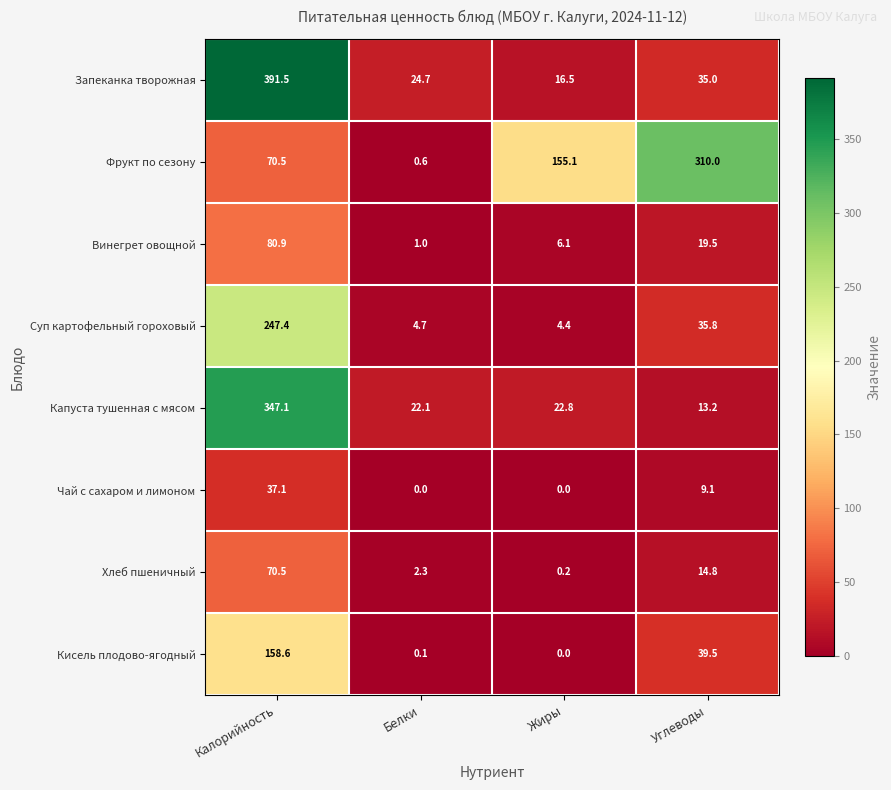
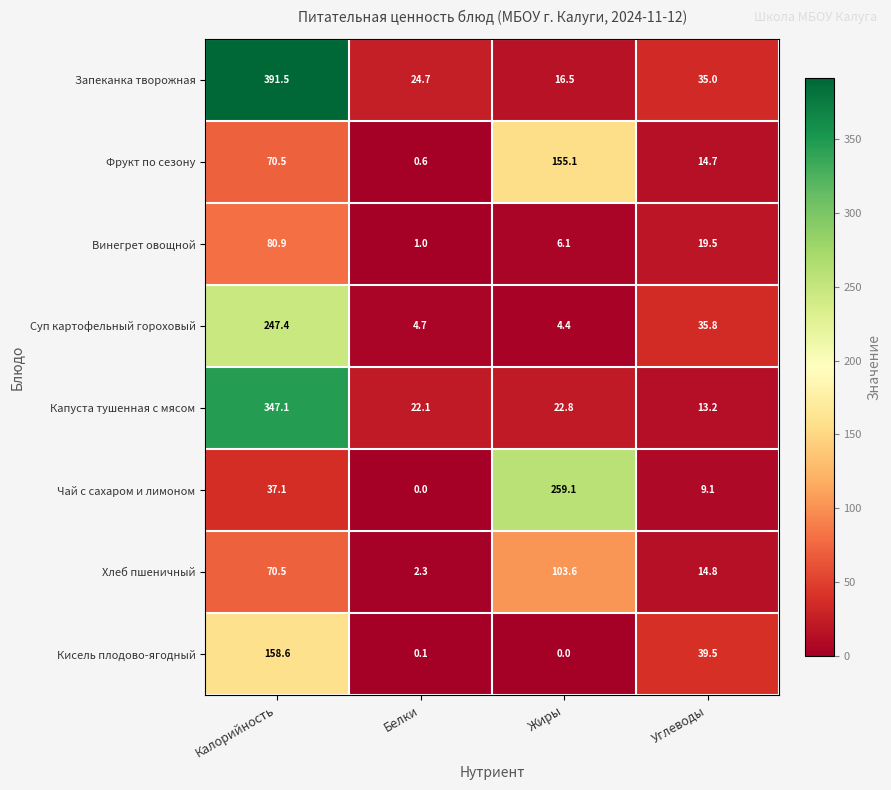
  {
    "Запеканка творожная": {
      "Калорийность": 391.5,
      "Белки": 24.7,
      "Жиры": 16.5,
      "Углеводы": 35.0
    },
    "Фрукт по сезону": {
      "Калорийность": 70.5,
      "Белки": 0.6,
      "Жиры": 155.1,
-     "Углеводы": 310.0
+     "Углеводы": 14.7
    },
    "Винегрет овощной": {
      "Калорийность": 80.9,
      "Белки": 1.0,
      "Жиры": 6.1,
      "Углеводы": 19.5
    },
    "Суп картофельный гороховый": {
      "Калорийность": 247.4,
      "Белки": 4.7,
      "Жиры": 4.4,
      "Углеводы": 35.8
    },
    "Капуста тушенная с мясом": {
      "Калорийность": 347.1,
      "Белки": 22.1,
      "Жиры": 22.8,
      "Углеводы": 13.2
    },
    "Чай с сахаром и лимоном": {
      "Калорийность": 37.1,
      "Белки": 0.0,
-     "Жиры": 0.0,
+     "Жиры": 259.1,
      "Углеводы": 9.1
    },
    "Хлеб пшеничный": {
      "Калорийность": 70.5,
      "Белки": 2.3,
-     "Жиры": 0.2,
+     "Жиры": 103.6,
      "Углеводы": 14.8
    },
    "Кисель плодово-ягодный": {
      "Калорийность": 158.6,
      "Белки": 0.1,
      "Жиры": 0.0,
      "Углеводы": 39.5
    }
  }
